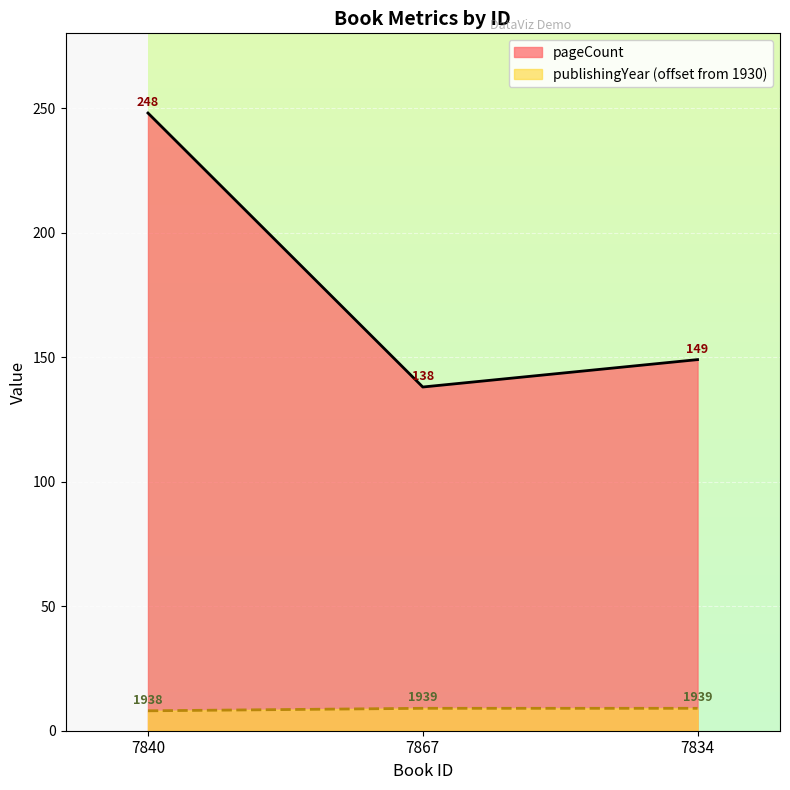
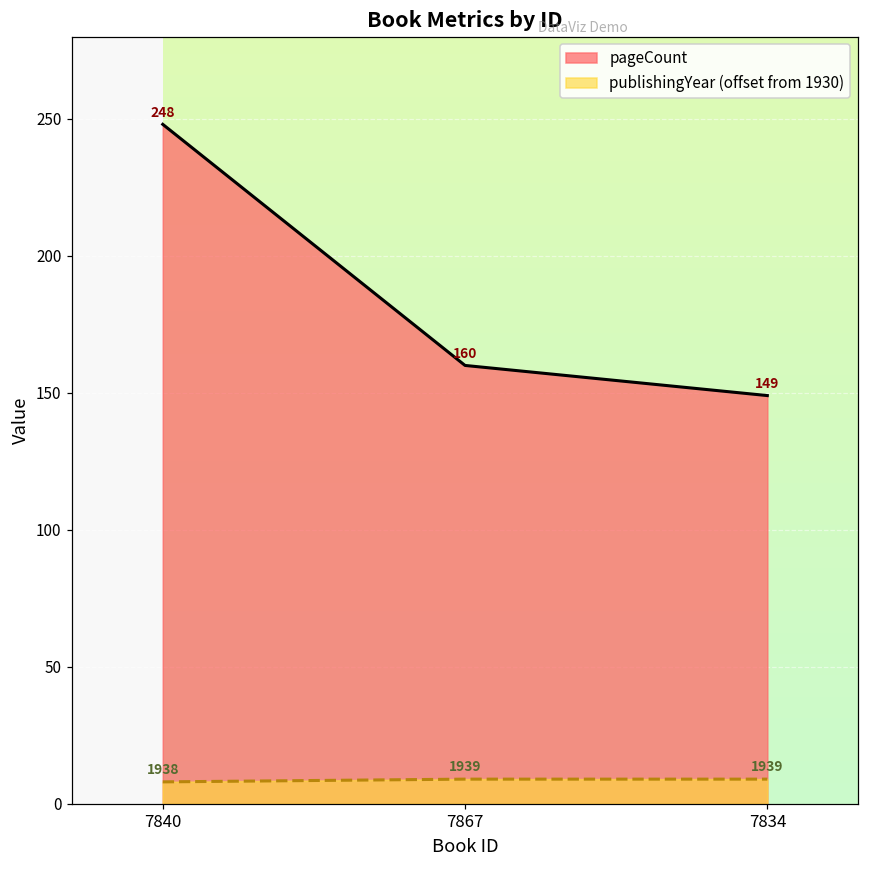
  {
    "pageCount": {
      "7840": 248,
-     "7867": 138,
+     "7867": 160,
      "7834": 149
    }
  }
